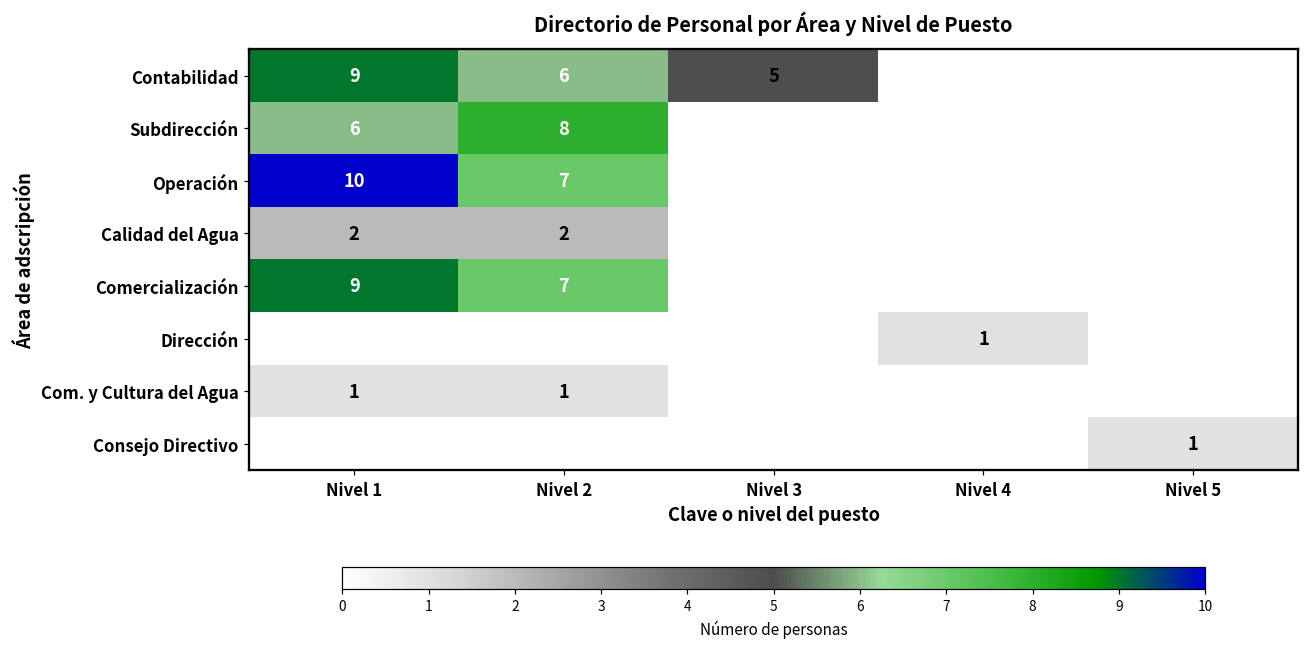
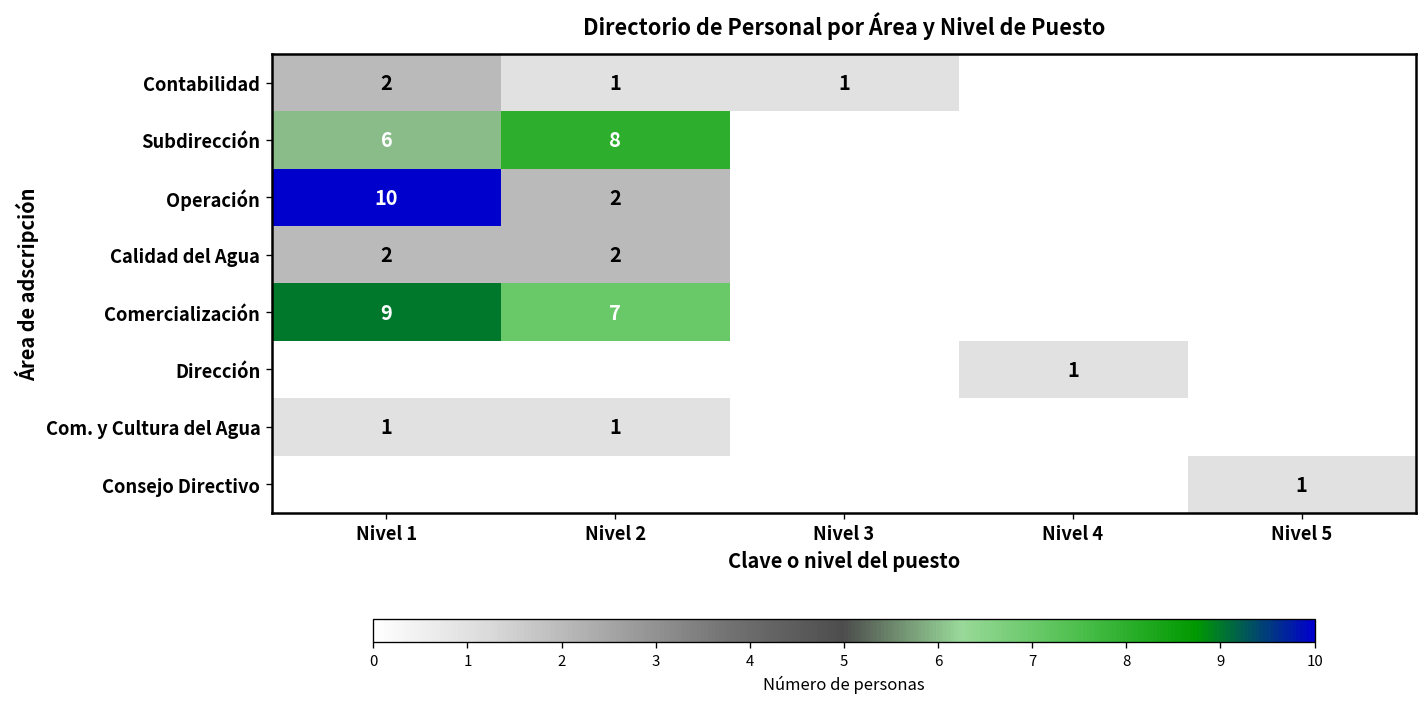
  {
    "Contabilidad": {
-     "Nivel 1": 9,
-     "Nivel 2": 6,
-     "Nivel 3": 5
+     "Nivel 1": 2,
+     "Nivel 2": 1,
+     "Nivel 3": 1
    },
    "Subdirección": {
      "Nivel 1": 6,
      "Nivel 2": 8
    },
    "Operación": {
      "Nivel 1": 10,
-     "Nivel 2": 7
+     "Nivel 2": 2
    },
    "Calidad del Agua": {
      "Nivel 1": 2,
      "Nivel 2": 2
    },
    "Comercialización": {
      "Nivel 1": 9,
      "Nivel 2": 7
    },
    "Dirección": {
      "Nivel 4": 1
    },
    "Com. y Cultura del Agua": {
      "Nivel 1": 1,
      "Nivel 2": 1
    },
    "Consejo Directivo": {
      "Nivel 5": 1
    }
  }
